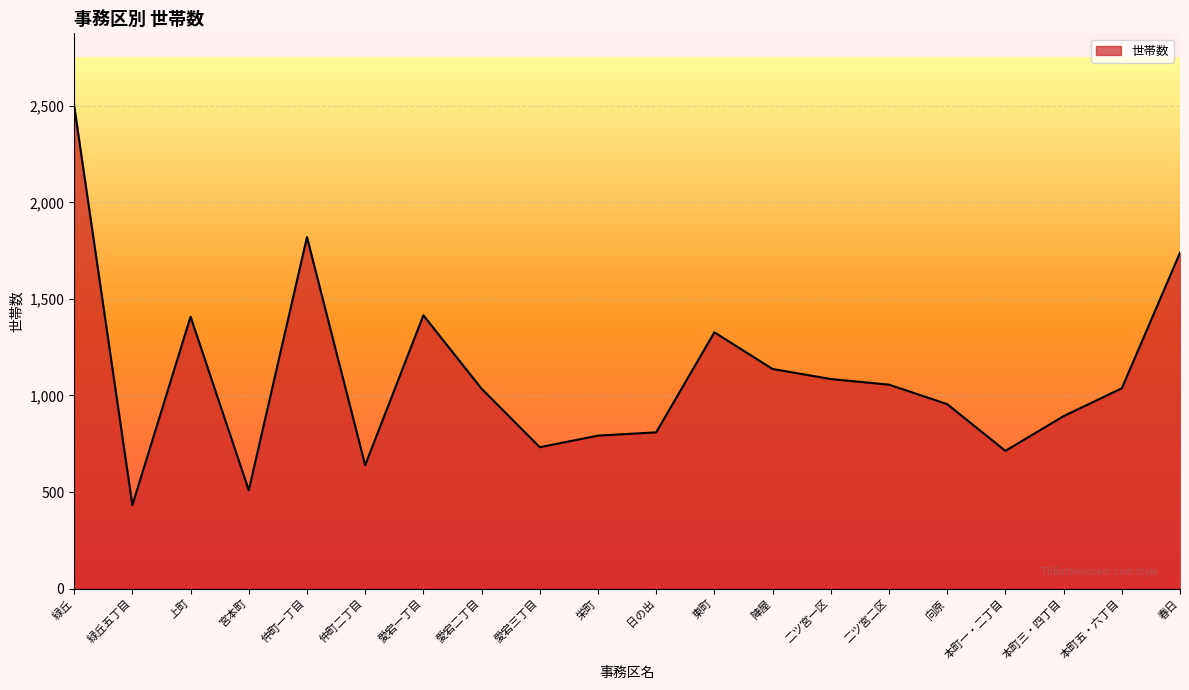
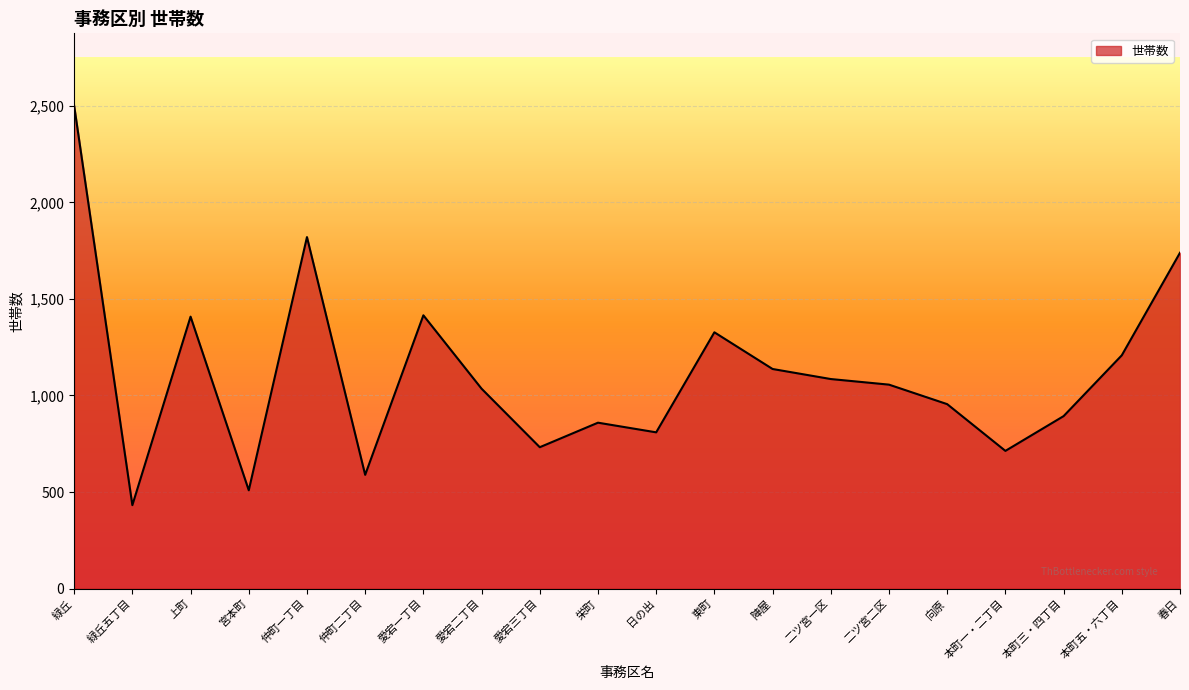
  {
    "緑丘": "2,500",
    "緑丘五丁目": "430",
    "上町": "1,410",
    "宮本町": "510",
    "仲町一丁目": "1,820",
-   "仲町二丁目": "640",
+   "仲町二丁目": "590",
    "愛宕一丁目": "1,420",
    "愛宕二丁目": "1,040",
    "愛宕三丁目": "730",
-   "栄町": "790",
+   "栄町": "860",
    "日の出": "810",
    "東町": "1,330",
    "陣屋": "1,140",
    "二ツ宮一区": "1,090",
    "二ツ宮二区": "1,060",
    "向原": "960",
    "本町一・二丁目": "710",
    "本町三・四丁目": "890",
-   "本町五・六丁目": "1,040",
+   "本町五・六丁目": "1,210",
    "春日": "1,740"
  }
